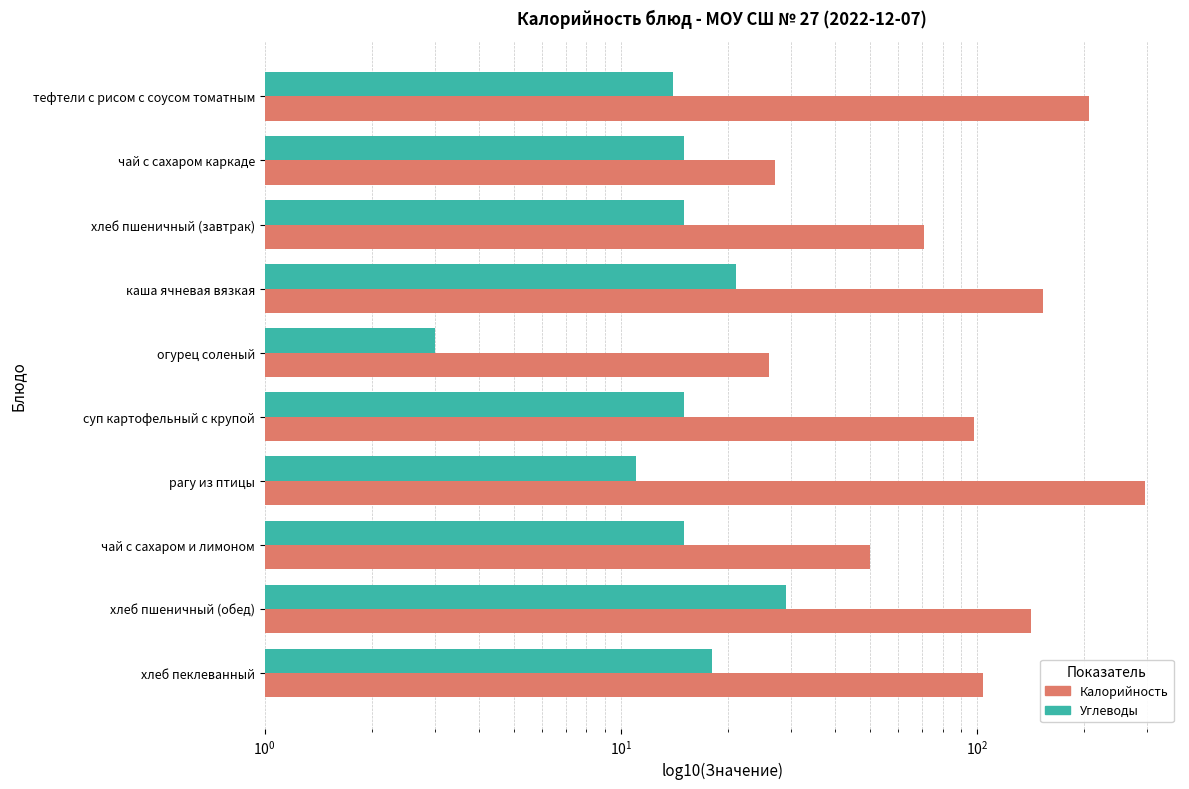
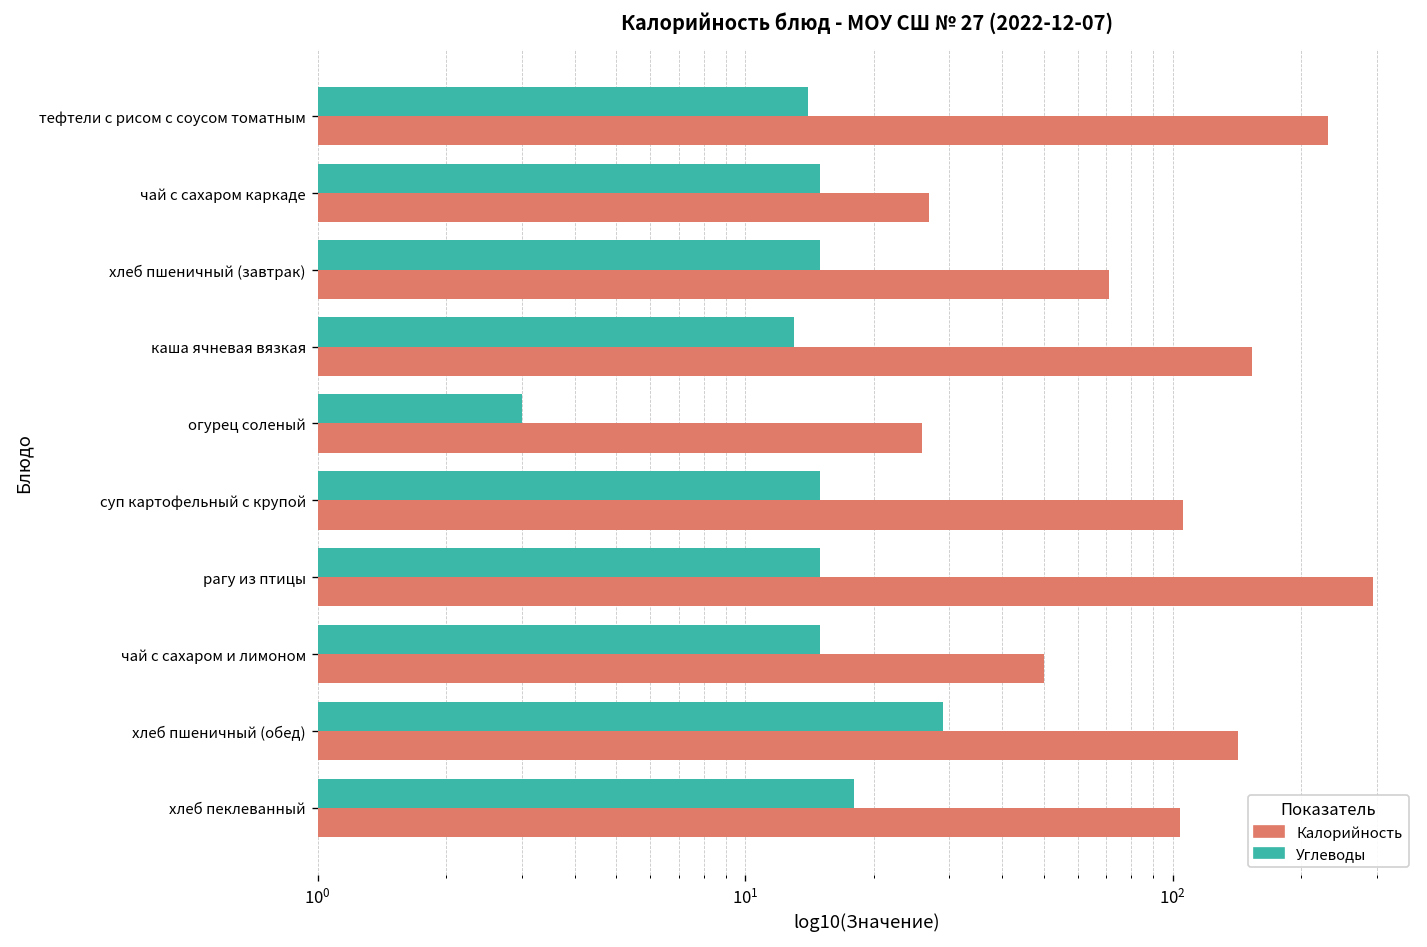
  {
    "Калорийность": {
-     "тефтели с рисом с соусом томатным": 210,
+     "тефтели с рисом с соусом томатным": 230,
      "чай с сахаром каркаде": 27,
      "хлеб пшеничный (завтрак)": 71,
      "каша ячневая вязкая": 153,
      "огурец соленый": 26,
-     "суп картофельный с крупой": 98,
+     "суп картофельный с крупой": 106,
      "рагу из птицы": 300,
      "чай с сахаром и лимоном": 50,
      "хлеб пшеничный (обед)": 142,
      "хлеб пеклеванный": 104
    },
    "Углеводы": {
      "тефтели с рисом с соусом томатным": 14,
      "чай с сахаром каркаде": 15,
      "хлеб пшеничный (завтрак)": 15,
-     "каша ячневая вязкая": 21,
+     "каша ячневая вязкая": 13,
      "огурец соленый": 3,
      "суп картофельный с крупой": 15,
-     "рагу из птицы": 11,
+     "рагу из птицы": 15,
      "чай с сахаром и лимоном": 15,
      "хлеб пшеничный (обед)": 29,
      "хлеб пеклеванный": 18
    }
  }
